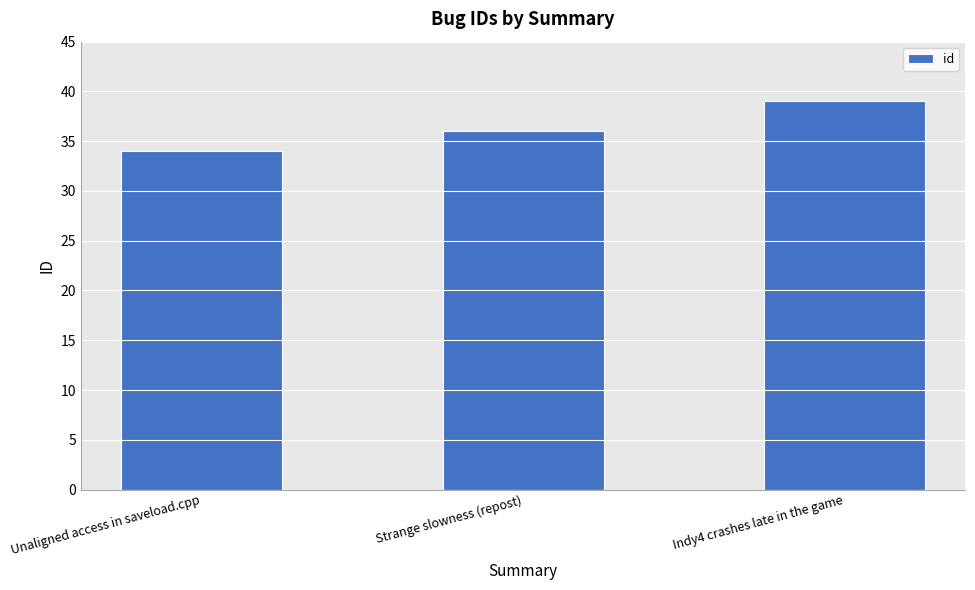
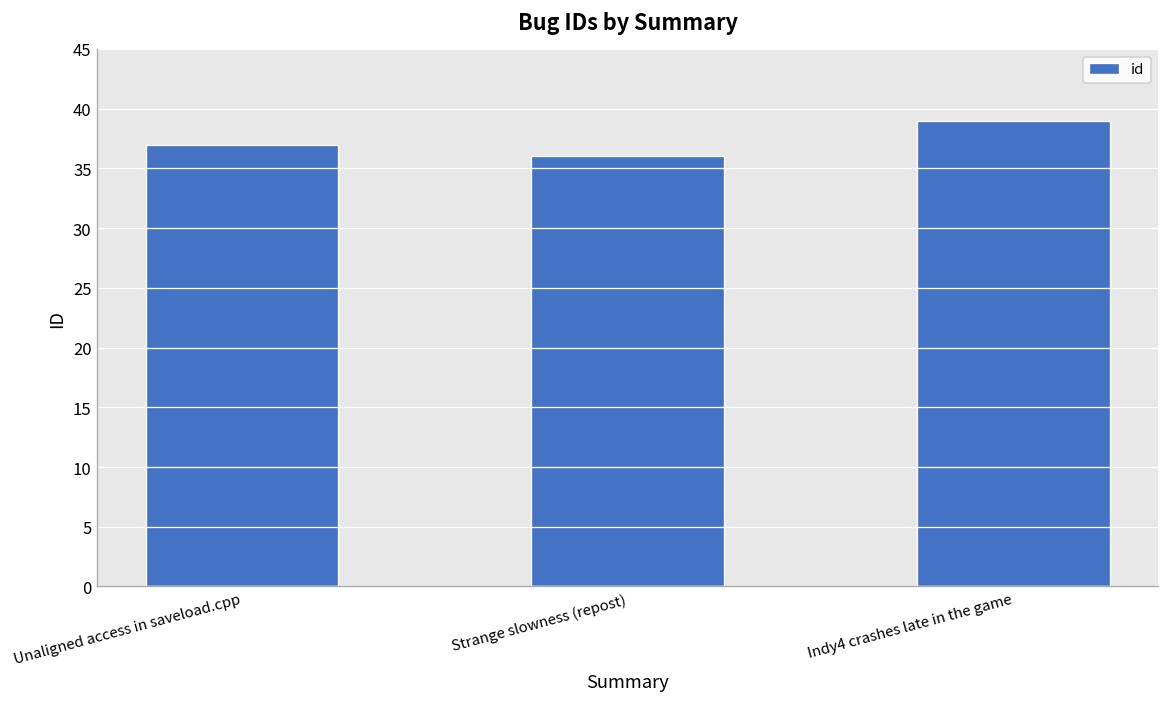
  {
-   "Unaligned access in saveload.cpp": 34,
+   "Unaligned access in saveload.cpp": 37,
    "Strange slowness (repost)": 36,
    "Indy4 crashes late in the game": 39
  }
